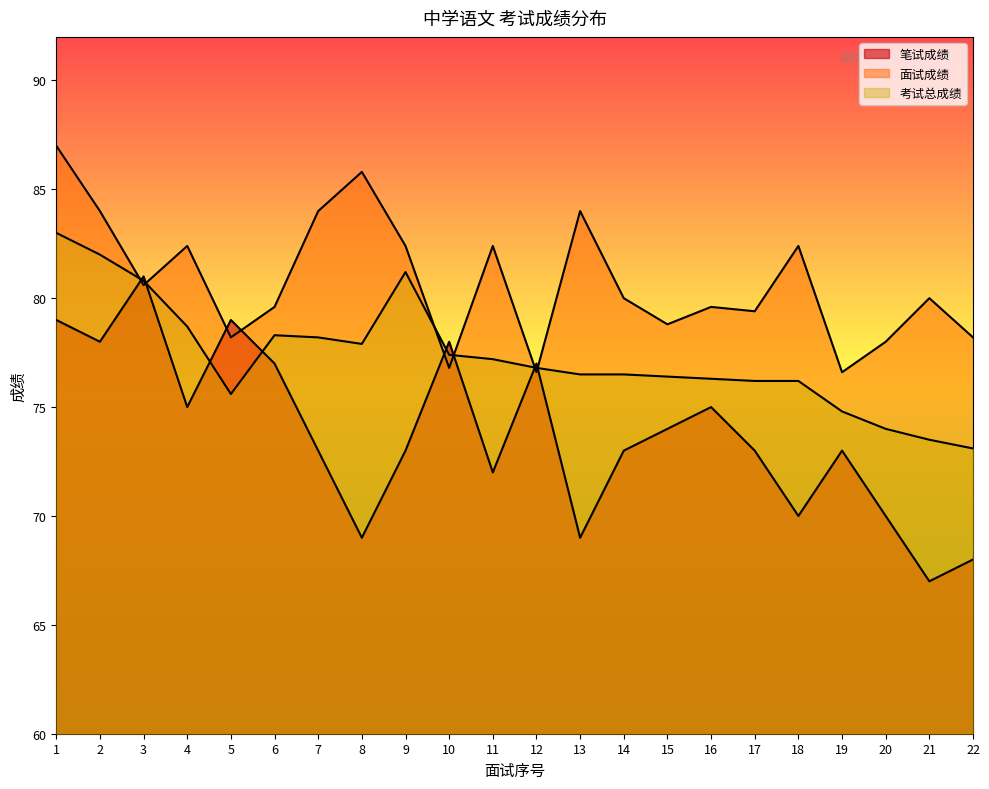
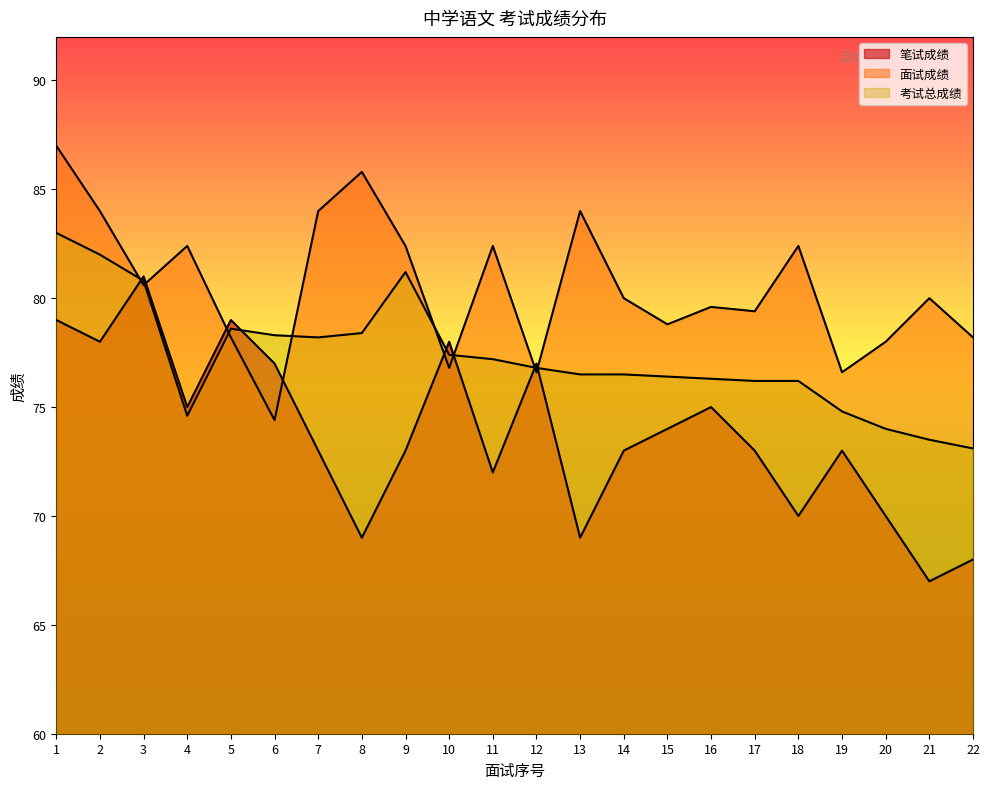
  {
    "笔试成绩": {
      "1": 79.0,
      "2": 78.0,
      "3": 81.0,
      "4": 75.0,
      "5": 79.0,
      "6": 77.0,
      "7": 73.0,
      "8": 69.0,
      "9": 73.0,
      "10": 78.0,
      "11": 72.0,
      "12": 77.0,
      "13": 69.0,
      "14": 73.0,
      "15": 74.0,
      "16": 75.0,
      "17": 73.0,
      "18": 70.0,
      "19": 73.0,
      "20": 70.0,
      "21": 67.0,
      "22": 68.0
    },
    "面试成绩": {
      "1": 87.0,
      "2": 84.0,
      "3": 80.6,
      "4": 82.4,
      "5": 78.2,
-     "6": 79.6,
+     "6": 74.4,
      "7": 84.0,
      "8": 85.8,
      "9": 82.4,
      "10": 76.8,
      "11": 82.4,
      "12": 76.6,
      "13": 84.0,
      "14": 80.0,
      "15": 78.8,
      "16": 79.6,
      "17": 79.4,
      "18": 82.4,
      "19": 76.6,
      "20": 78.0,
      "21": 80.0,
      "22": 78.2
    },
    "考试总成绩": {
      "1": 83.0,
      "2": 82.0,
      "3": 80.8,
-     "4": 78.7,
-     "5": 75.6,
+     "4": 74.6,
+     "5": 78.6,
      "6": 78.3,
      "7": 78.2,
-     "8": 77.9,
+     "8": 78.4,
      "9": 81.2,
      "10": 77.4,
      "11": 77.2,
      "12": 76.8,
      "13": 76.5,
      "14": 76.5,
      "15": 76.4,
      "16": 76.3,
      "17": 76.2,
      "18": 76.2,
      "19": 74.8,
      "20": 74.0,
      "21": 73.5,
      "22": 73.1
    }
  }
